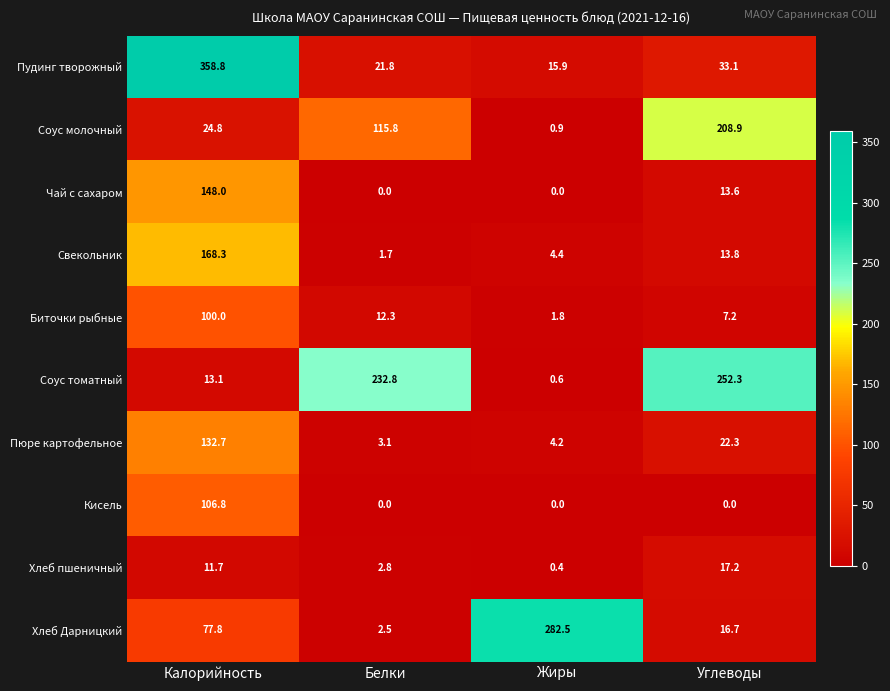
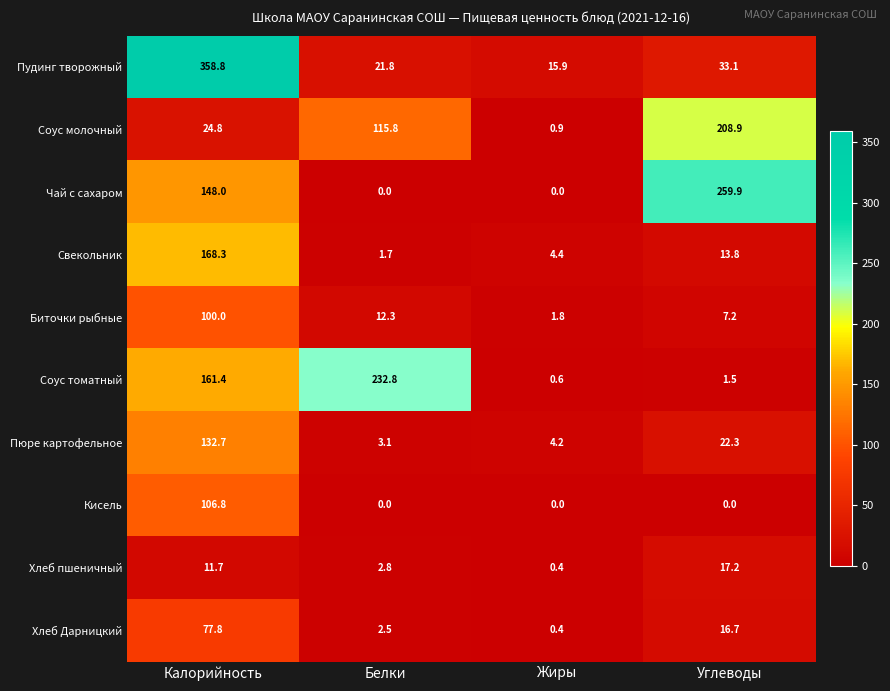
  {
    "Пудинг творожный": {
      "Калорийность": 358.8,
      "Белки": 21.8,
      "Жиры": 15.9,
      "Углеводы": 33.1
    },
    "Соус молочный": {
      "Калорийность": 24.8,
      "Белки": 115.8,
      "Жиры": 0.9,
      "Углеводы": 208.9
    },
    "Чай с сахаром": {
      "Калорийность": 148.0,
      "Белки": 0.0,
      "Жиры": 0.0,
-     "Углеводы": 13.6
+     "Углеводы": 259.9
    },
    "Свекольник": {
      "Калорийность": 168.3,
      "Белки": 1.7,
      "Жиры": 4.4,
      "Углеводы": 13.8
    },
    "Биточки рыбные": {
      "Калорийность": 100.0,
      "Белки": 12.3,
      "Жиры": 1.8,
      "Углеводы": 7.2
    },
    "Соус томатный": {
-     "Калорийность": 13.1,
+     "Калорийность": 161.4,
      "Белки": 232.8,
      "Жиры": 0.6,
-     "Углеводы": 252.3
+     "Углеводы": 1.5
    },
    "Пюре картофельное": {
      "Калорийность": 132.7,
      "Белки": 3.1,
      "Жиры": 4.2,
      "Углеводы": 22.3
    },
    "Кисель": {
      "Калорийность": 106.8,
      "Белки": 0.0,
      "Жиры": 0.0,
      "Углеводы": 0.0
    },
    "Хлеб пшеничный": {
      "Калорийность": 11.7,
      "Белки": 2.8,
      "Жиры": 0.4,
      "Углеводы": 17.2
    },
    "Хлеб Дарницкий": {
      "Калорийность": 77.8,
      "Белки": 2.5,
-     "Жиры": 282.5,
+     "Жиры": 0.4,
      "Углеводы": 16.7
    }
  }
